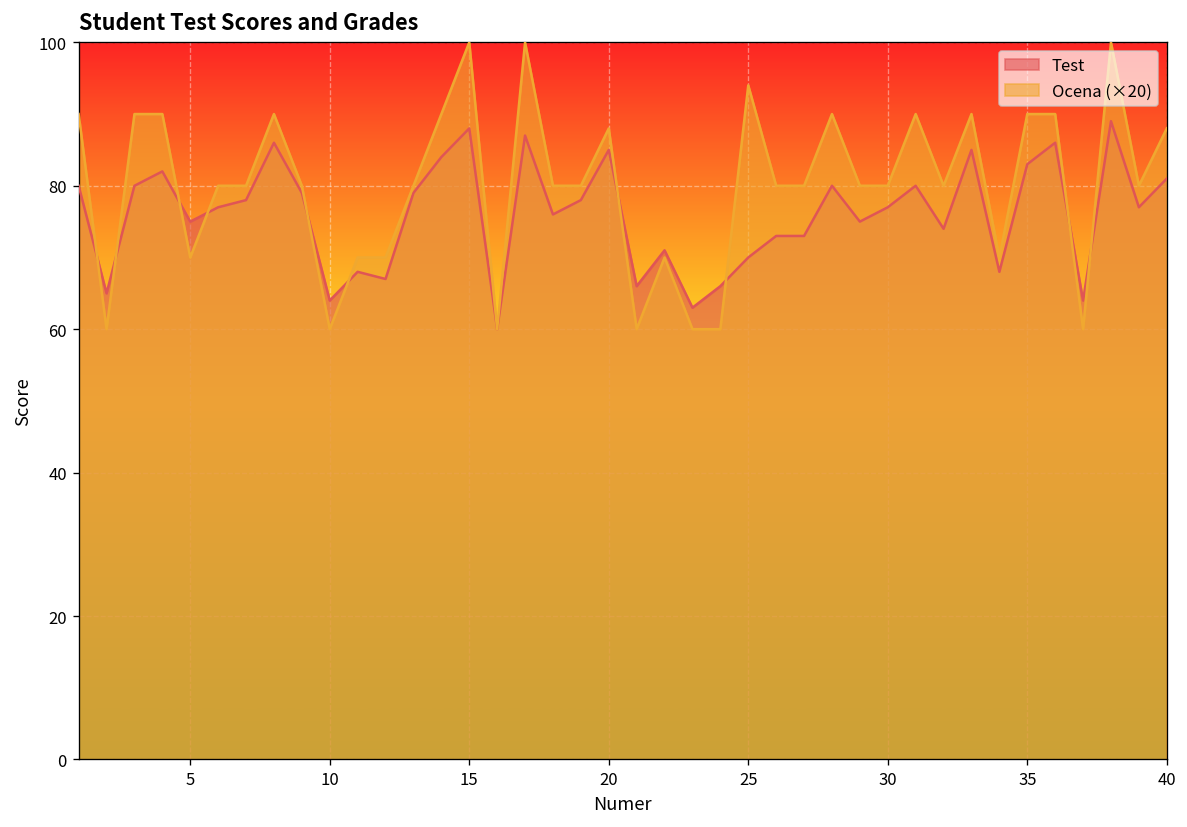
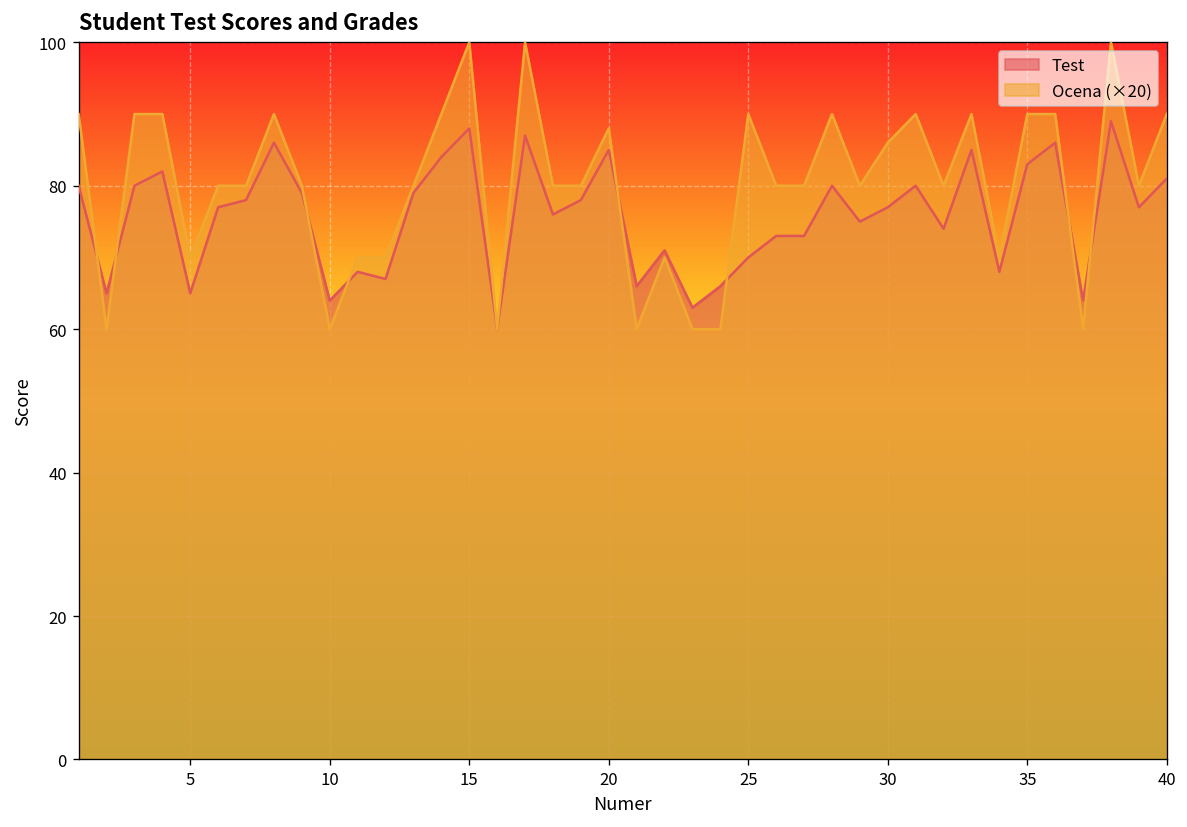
  {
    "Test": {
-     "5": 75,
+     "5": 65,
      "10": 64,
      "15": 88,
      "20": 85,
      "25": 70,
      "30": 77,
      "35": 83,
      "40": 81
    },
    "Ocena (×20)": {
      "5": 70,
      "10": 60,
      "15": 100,
      "20": 88,
-     "25": 94,
-     "30": 80,
+     "25": 90,
+     "30": 86,
      "35": 90,
-     "40": 88
+     "40": 90
    }
  }
